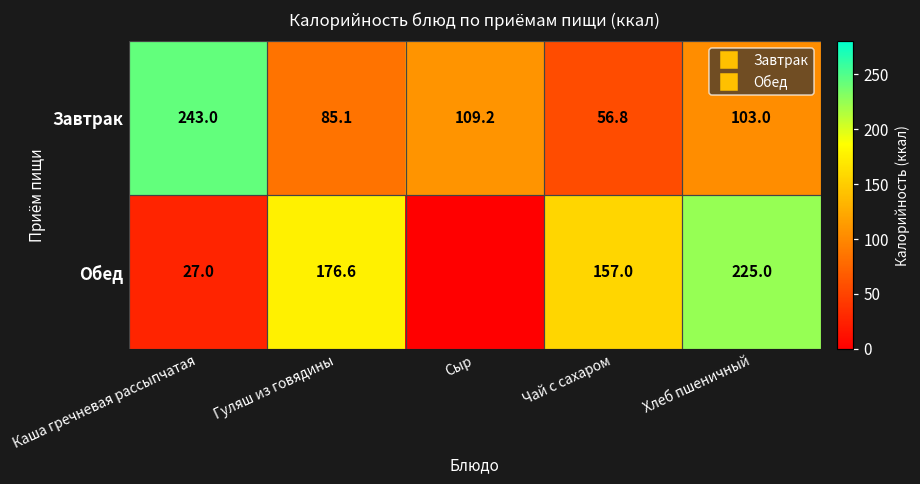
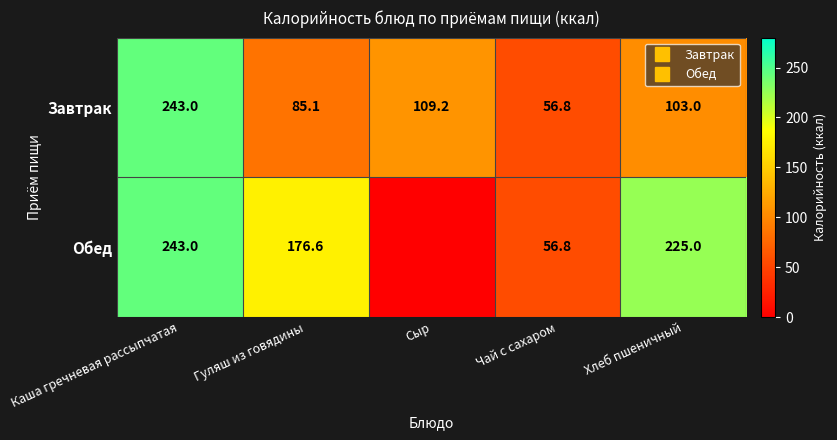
  {
    "Завтрак": {
      "Каша гречневая рассыпчатая": 243.0,
      "Гуляш из говядины": 85.1,
      "Сыр": 109.2,
      "Чай с сахаром": 56.8,
      "Хлеб пшеничный": 103.0
    },
    "Обед": {
-     "Каша гречневая рассыпчатая": 27.0,
+     "Каша гречневая рассыпчатая": 243.0,
      "Гуляш из говядины": 176.6,
-     "Чай с сахаром": 157.0,
+     "Чай с сахаром": 56.8,
      "Хлеб пшеничный": 225.0
    }
  }
